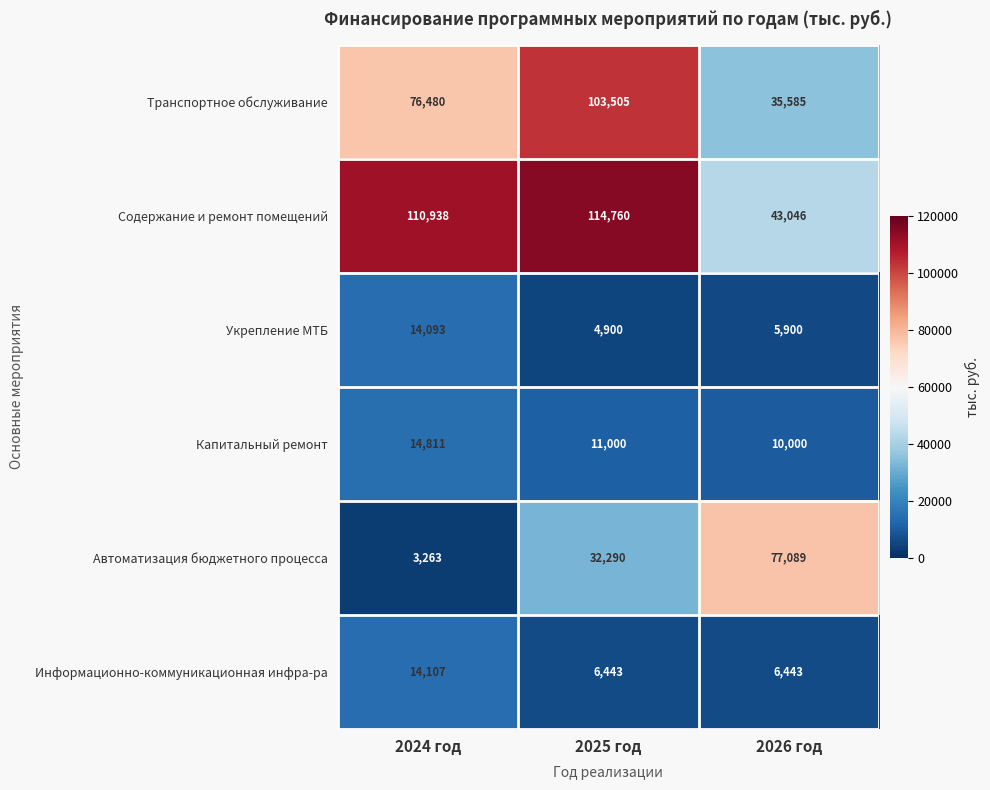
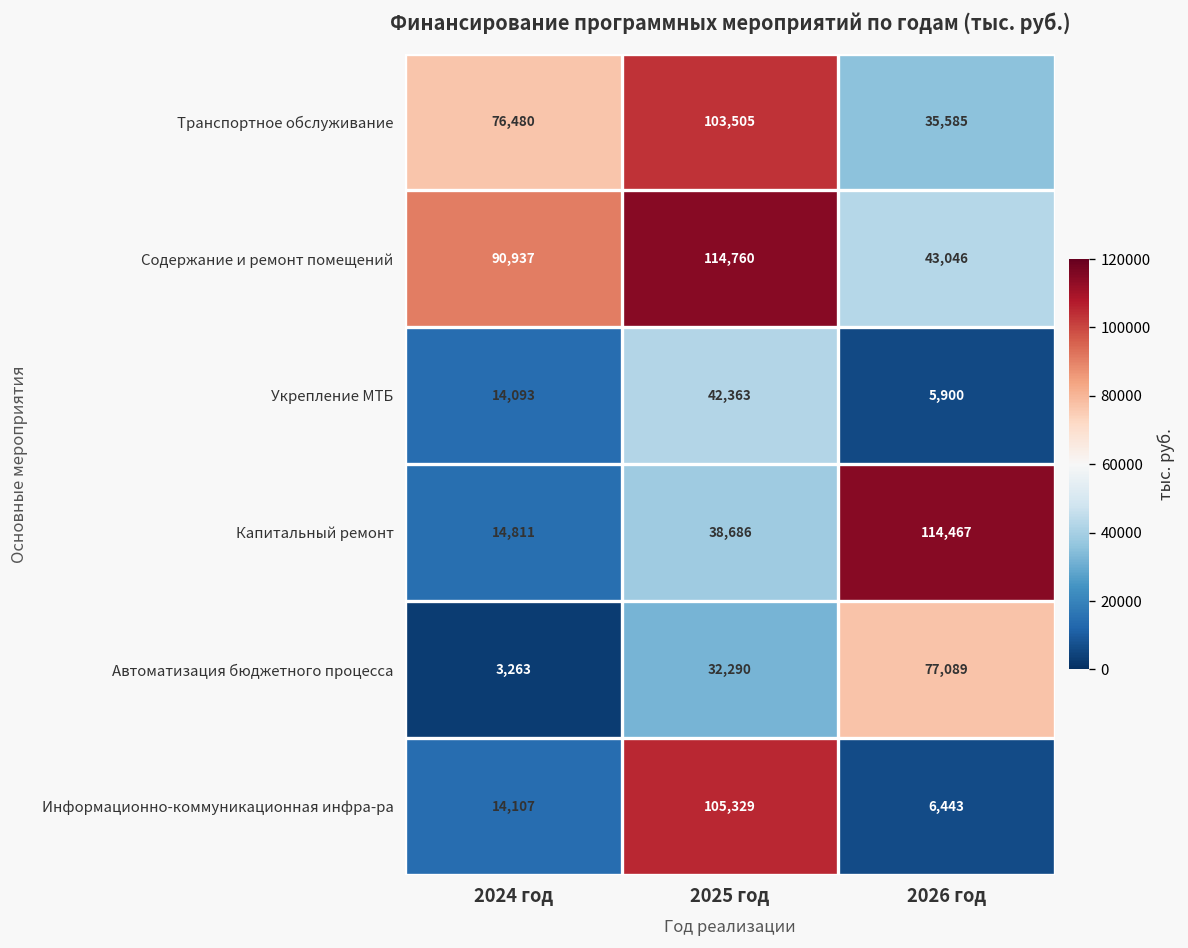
  {
    "Транспортное обслуживание": {
      "2024 год": "76,480",
      "2025 год": "103,505",
      "2026 год": "35,585"
    },
    "Содержание и ремонт помещений": {
-     "2024 год": "110,938",
+     "2024 год": "90,937",
      "2025 год": "114,760",
      "2026 год": "43,046"
    },
    "Укрепление МТБ": {
      "2024 год": "14,093",
-     "2025 год": "4,900",
+     "2025 год": "42,363",
      "2026 год": "5,900"
    },
    "Капитальный ремонт": {
      "2024 год": "14,811",
-     "2025 год": "11,000",
-     "2026 год": "10,000"
+     "2025 год": "38,686",
+     "2026 год": "114,467"
    },
    "Автоматизация бюджетного процесса": {
      "2024 год": "3,263",
      "2025 год": "32,290",
      "2026 год": "77,089"
    },
    "Информационно-коммуникационная инфра-ра": {
      "2024 год": "14,107",
-     "2025 год": "6,443",
+     "2025 год": "105,329",
      "2026 год": "6,443"
    }
  }
